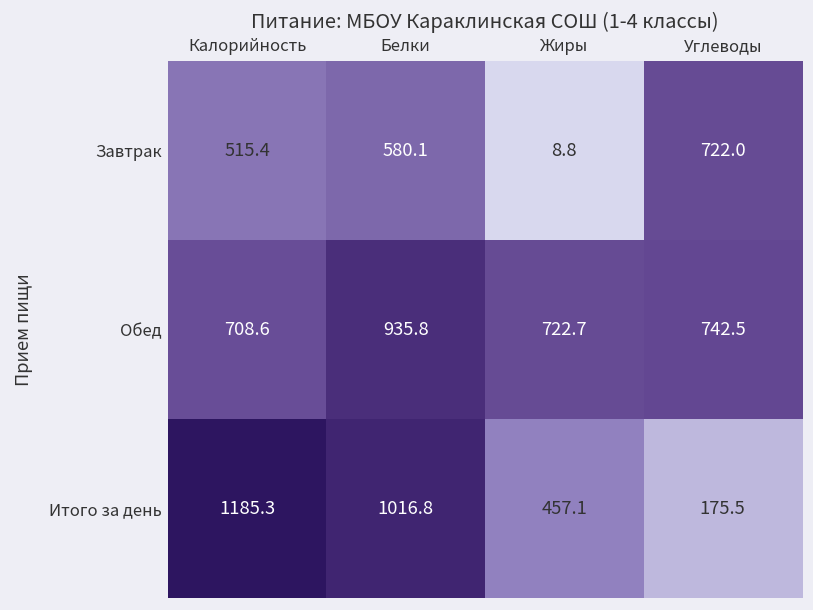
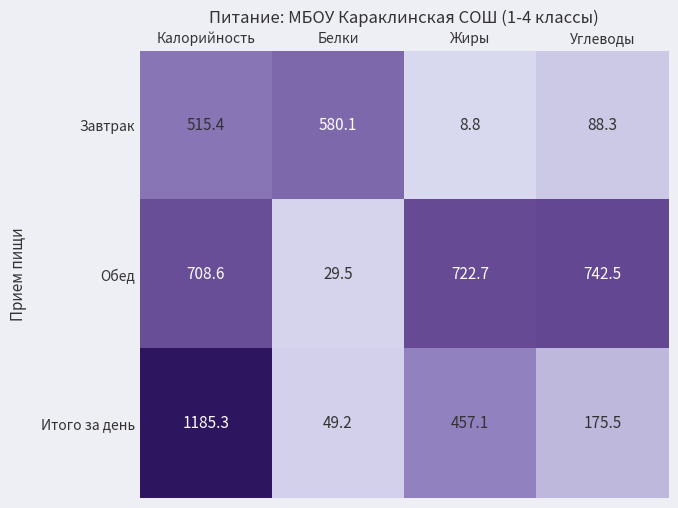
  {
    "Завтрак": {
      "Калорийность": 515.4,
      "Белки": 580.1,
      "Жиры": 8.8,
-     "Углеводы": 722.0
+     "Углеводы": 88.3
    },
    "Обед": {
      "Калорийность": 708.6,
-     "Белки": 935.8,
+     "Белки": 29.5,
      "Жиры": 722.7,
      "Углеводы": 742.5
    },
    "Итого за день": {
      "Калорийность": 1185.3,
-     "Белки": 1016.8,
+     "Белки": 49.2,
      "Жиры": 457.1,
      "Углеводы": 175.5
    }
  }
